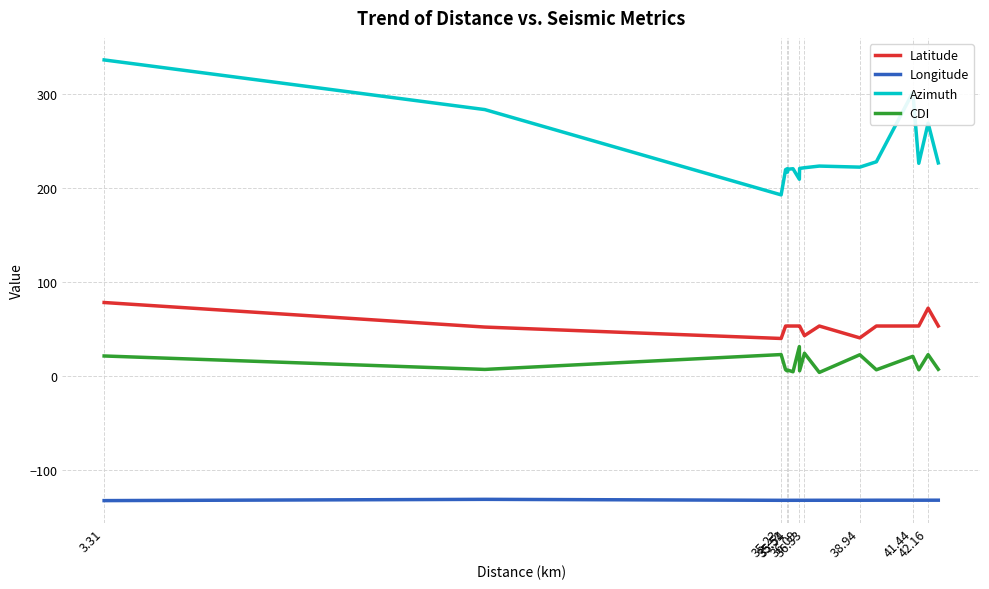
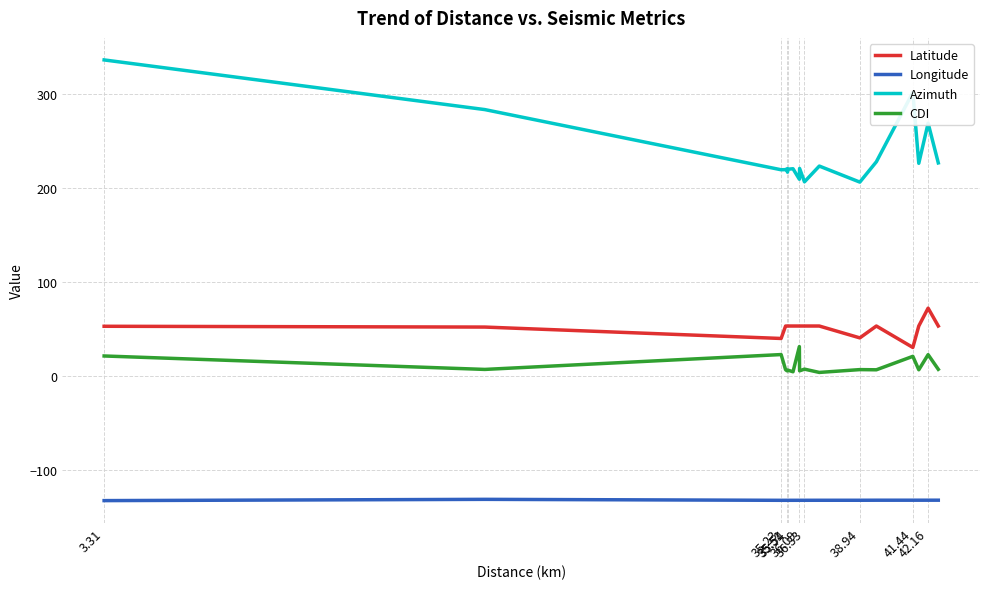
  {
    "Latitude": {
-     "3.31": 80,
+     "3.31": 50,
      "35.23": 40,
      "35.51": 50,
      "35.54": 50,
      "36.09": 50,
-     "36.33": 40,
+     "36.33": 50,
      "38.94": 40,
-     "41.44": 50,
+     "41.44": 30,
      "42.16": 70
    },
    "Longitude": {
      "3.31": -130,
      "35.23": -130,
      "35.51": -130,
      "35.54": -130,
      "36.09": -130,
      "36.33": -130,
      "38.94": -130,
      "41.44": -130,
      "42.16": -130
    },
    "Azimuth": {
      "3.31": 340,
-     "35.23": 190,
+     "35.23": 220,
      "35.51": 220,
      "35.54": 220,
      "36.09": 210,
-     "36.33": 220,
-     "38.94": 220
+     "36.33": 210,
+     "38.94": 210
    },
    "CDI": {
      "3.31": 20,
      "35.23": 20,
      "35.51": 10,
      "35.54": 10,
      "36.09": 30,
-     "36.33": 20,
-     "38.94": 20,
+     "36.33": 10,
+     "38.94": 10,
      "41.44": 20,
      "42.16": 20
    }
  }
